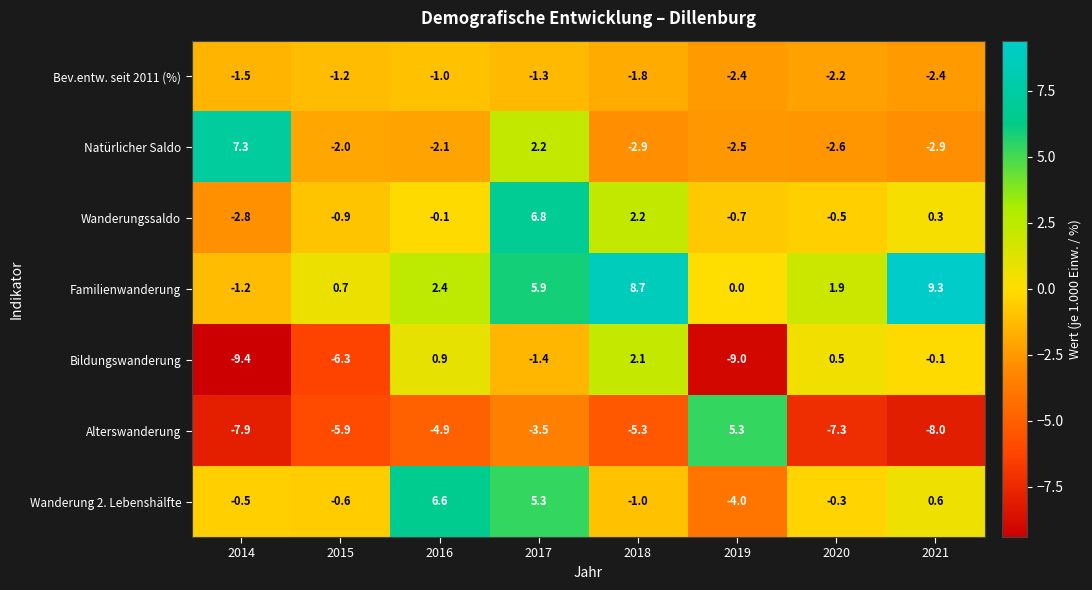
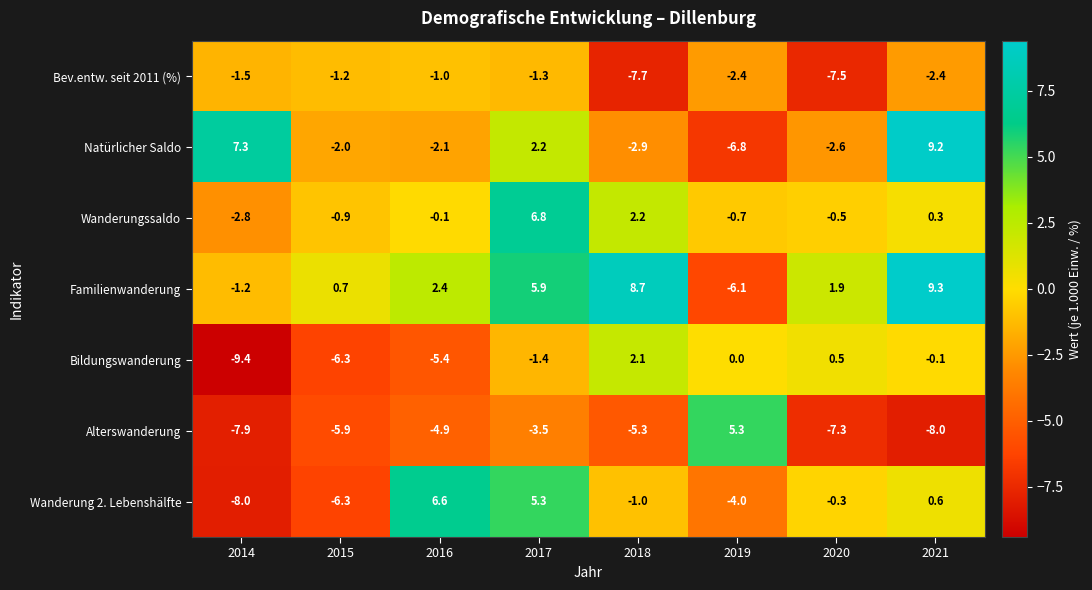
  {
    "Bev.entw. seit 2011 (%)": {
      "2014": -1.5,
      "2015": -1.2,
      "2016": -1.0,
      "2017": -1.3,
-     "2018": -1.8,
+     "2018": -7.7,
      "2019": -2.4,
-     "2020": -2.2,
+     "2020": -7.5,
      "2021": -2.4
    },
    "Natürlicher Saldo": {
      "2014": 7.3,
      "2015": -2.0,
      "2016": -2.1,
      "2017": 2.2,
      "2018": -2.9,
-     "2019": -2.5,
+     "2019": -6.8,
      "2020": -2.6,
-     "2021": -2.9
+     "2021": 9.2
    },
    "Wanderungssaldo": {
      "2014": -2.8,
      "2015": -0.9,
      "2016": -0.1,
      "2017": 6.8,
      "2018": 2.2,
      "2019": -0.7,
      "2020": -0.5,
      "2021": 0.3
    },
    "Familienwanderung": {
      "2014": -1.2,
      "2015": 0.7,
      "2016": 2.4,
      "2017": 5.9,
      "2018": 8.7,
-     "2019": 0.0,
+     "2019": -6.1,
      "2020": 1.9,
      "2021": 9.3
    },
    "Bildungswanderung": {
      "2014": -9.4,
      "2015": -6.3,
-     "2016": 0.9,
+     "2016": -5.4,
      "2017": -1.4,
      "2018": 2.1,
-     "2019": -9.0,
+     "2019": 0.0,
      "2020": 0.5,
      "2021": -0.1
    },
    "Alterswanderung": {
      "2014": -7.9,
      "2015": -5.9,
      "2016": -4.9,
      "2017": -3.5,
      "2018": -5.3,
      "2019": 5.3,
      "2020": -7.3,
      "2021": -8.0
    },
    "Wanderung 2. Lebenshälfte": {
-     "2014": -0.5,
-     "2015": -0.6,
+     "2014": -8.0,
+     "2015": -6.3,
      "2016": 6.6,
      "2017": 5.3,
      "2018": -1.0,
      "2019": -4.0,
      "2020": -0.3,
      "2021": 0.6
    }
  }
